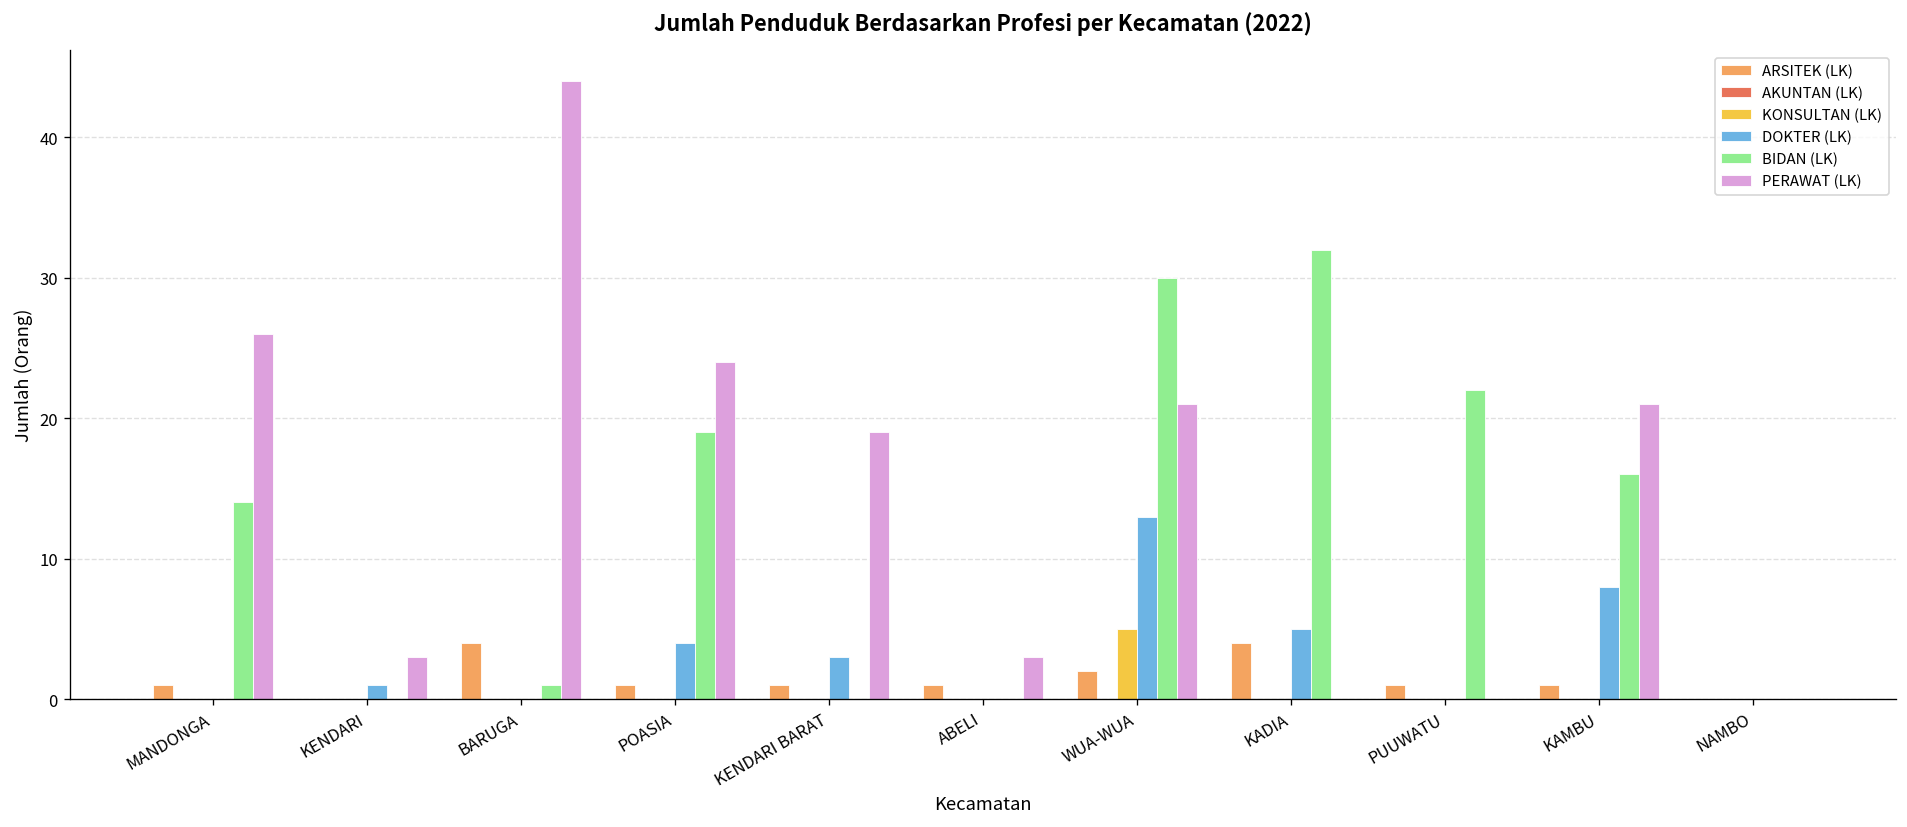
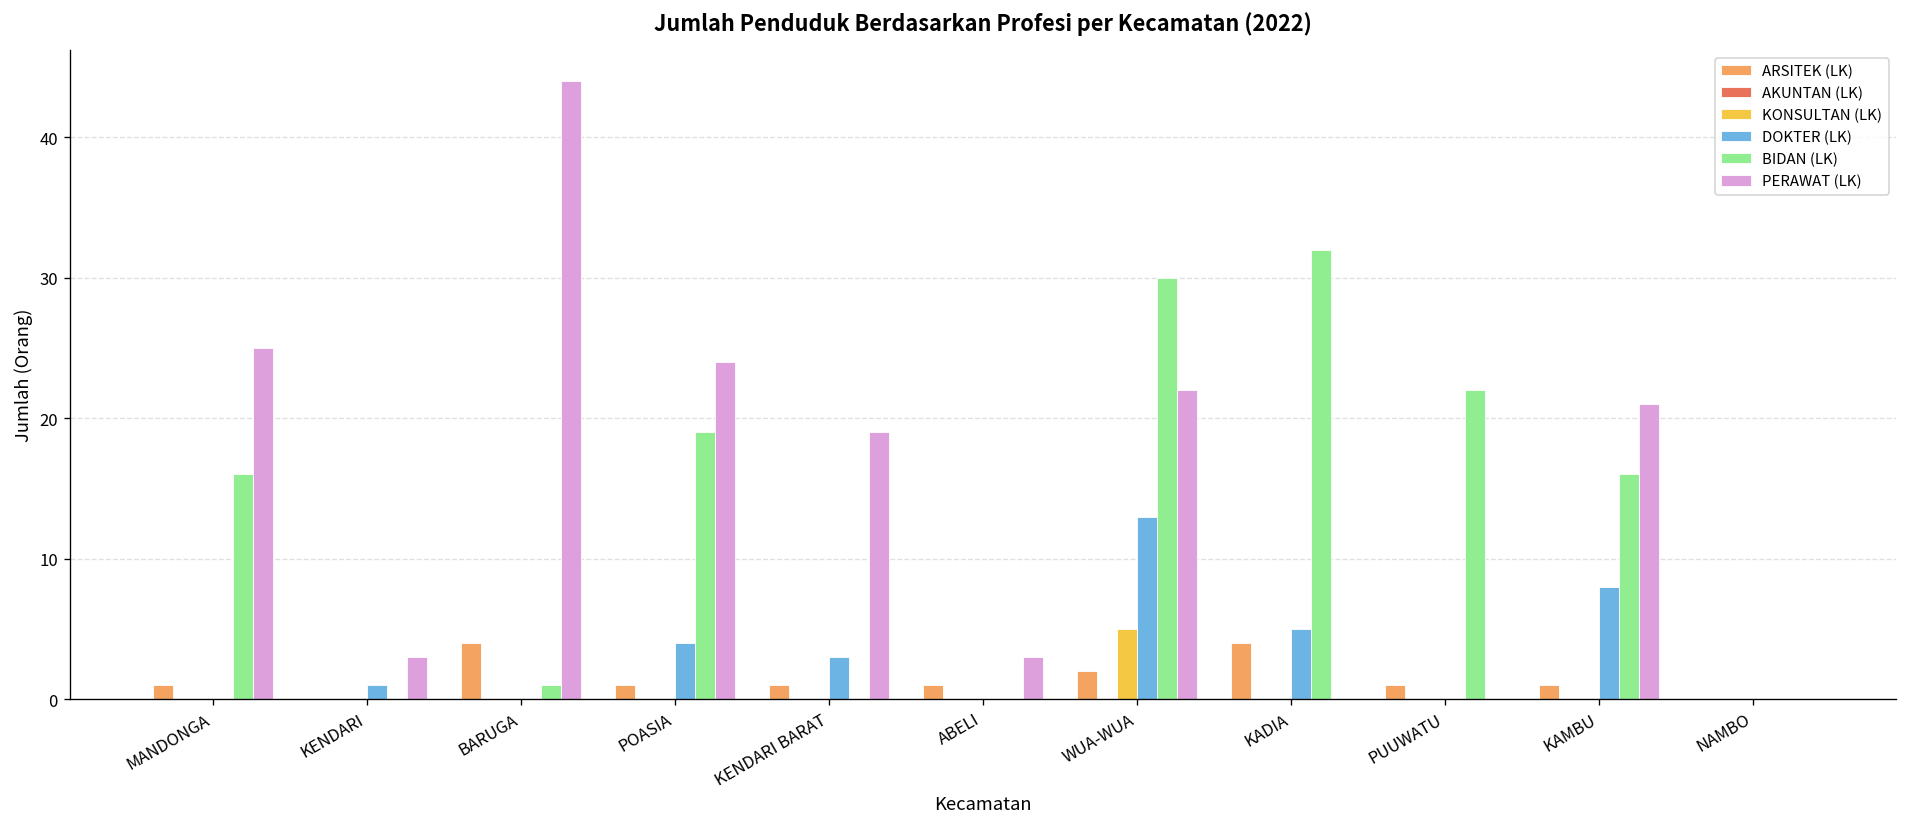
  {
    "DOKTER (LK)": {
      "MANDONGA": 0,
      "KENDARI": 1,
      "BARUGA": 0,
      "POASIA": 4,
      "KENDARI BARAT": 3,
      "ABELI": 0,
      "WUA-WUA": 13,
      "KADIA": 5,
      "PUUWATU": 0,
      "KAMBU": 8,
      "NAMBO": 0
    },
    "BIDAN (LK)": {
-     "MANDONGA": 14,
+     "MANDONGA": 16,
      "KENDARI": 0,
      "BARUGA": 1,
      "POASIA": 19,
      "KENDARI BARAT": 0,
      "ABELI": 0,
      "WUA-WUA": 30,
      "KADIA": 32,
      "PUUWATU": 22,
      "KAMBU": 16,
      "NAMBO": 0
    },
    "PERAWAT (LK)": {
-     "MANDONGA": 26,
+     "MANDONGA": 25,
      "KENDARI": 3,
      "BARUGA": 44,
      "POASIA": 24,
      "KENDARI BARAT": 19,
      "ABELI": 3,
-     "WUA-WUA": 21,
+     "WUA-WUA": 22,
      "KADIA": 0,
      "PUUWATU": 0,
      "KAMBU": 21,
      "NAMBO": 0
    }
  }
